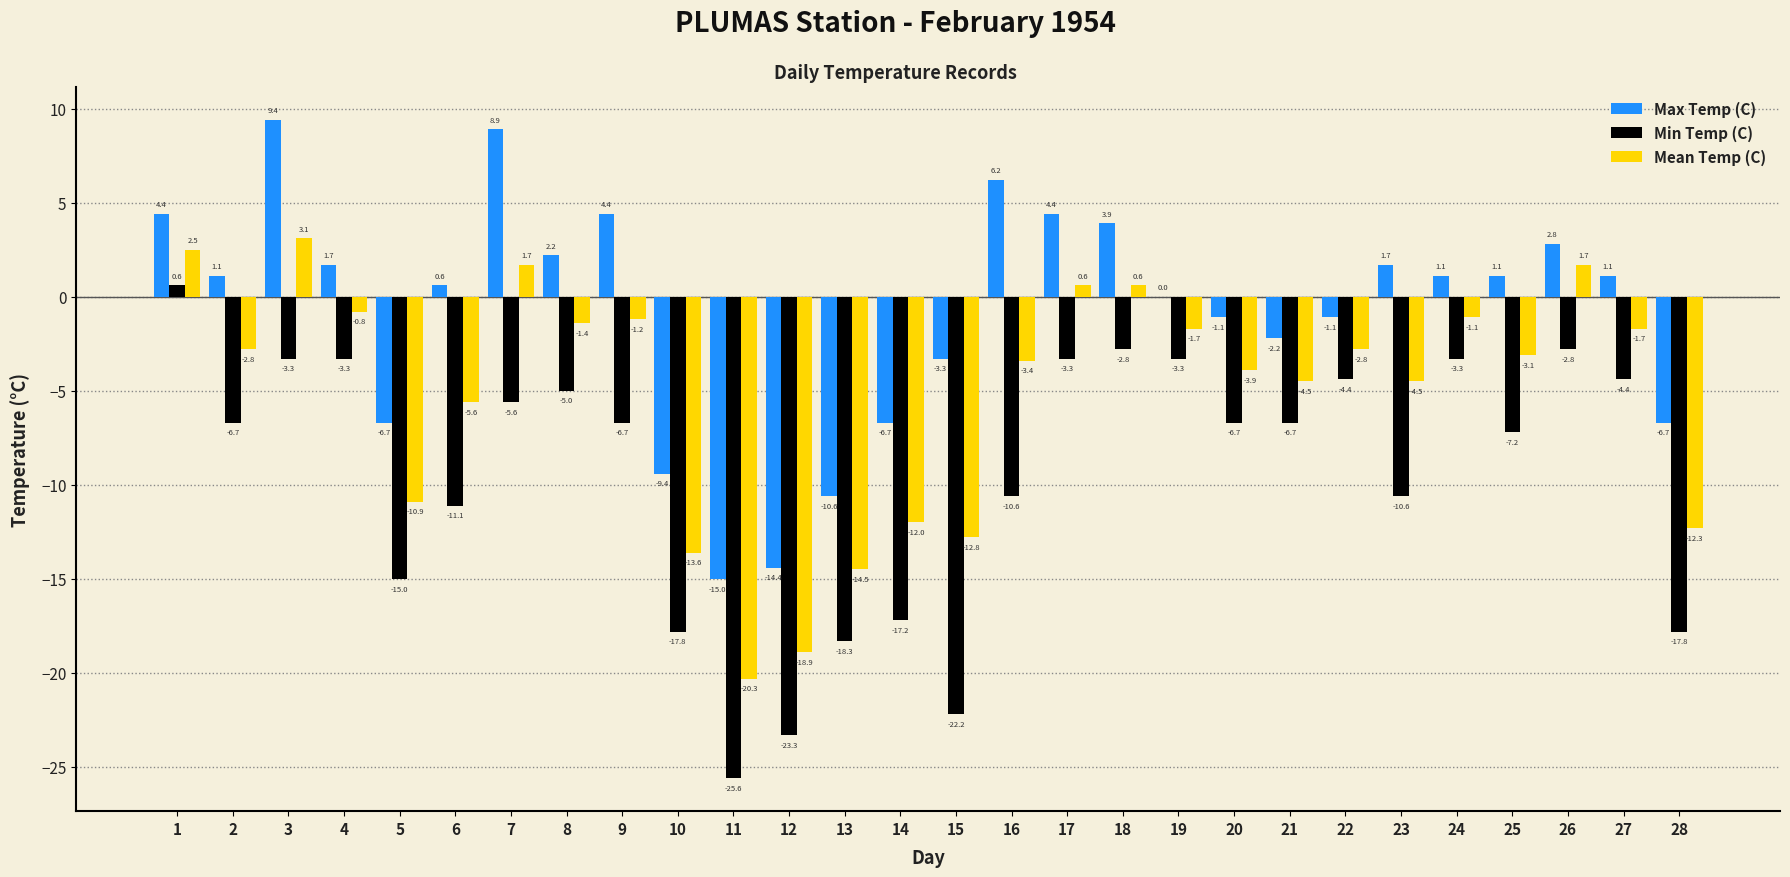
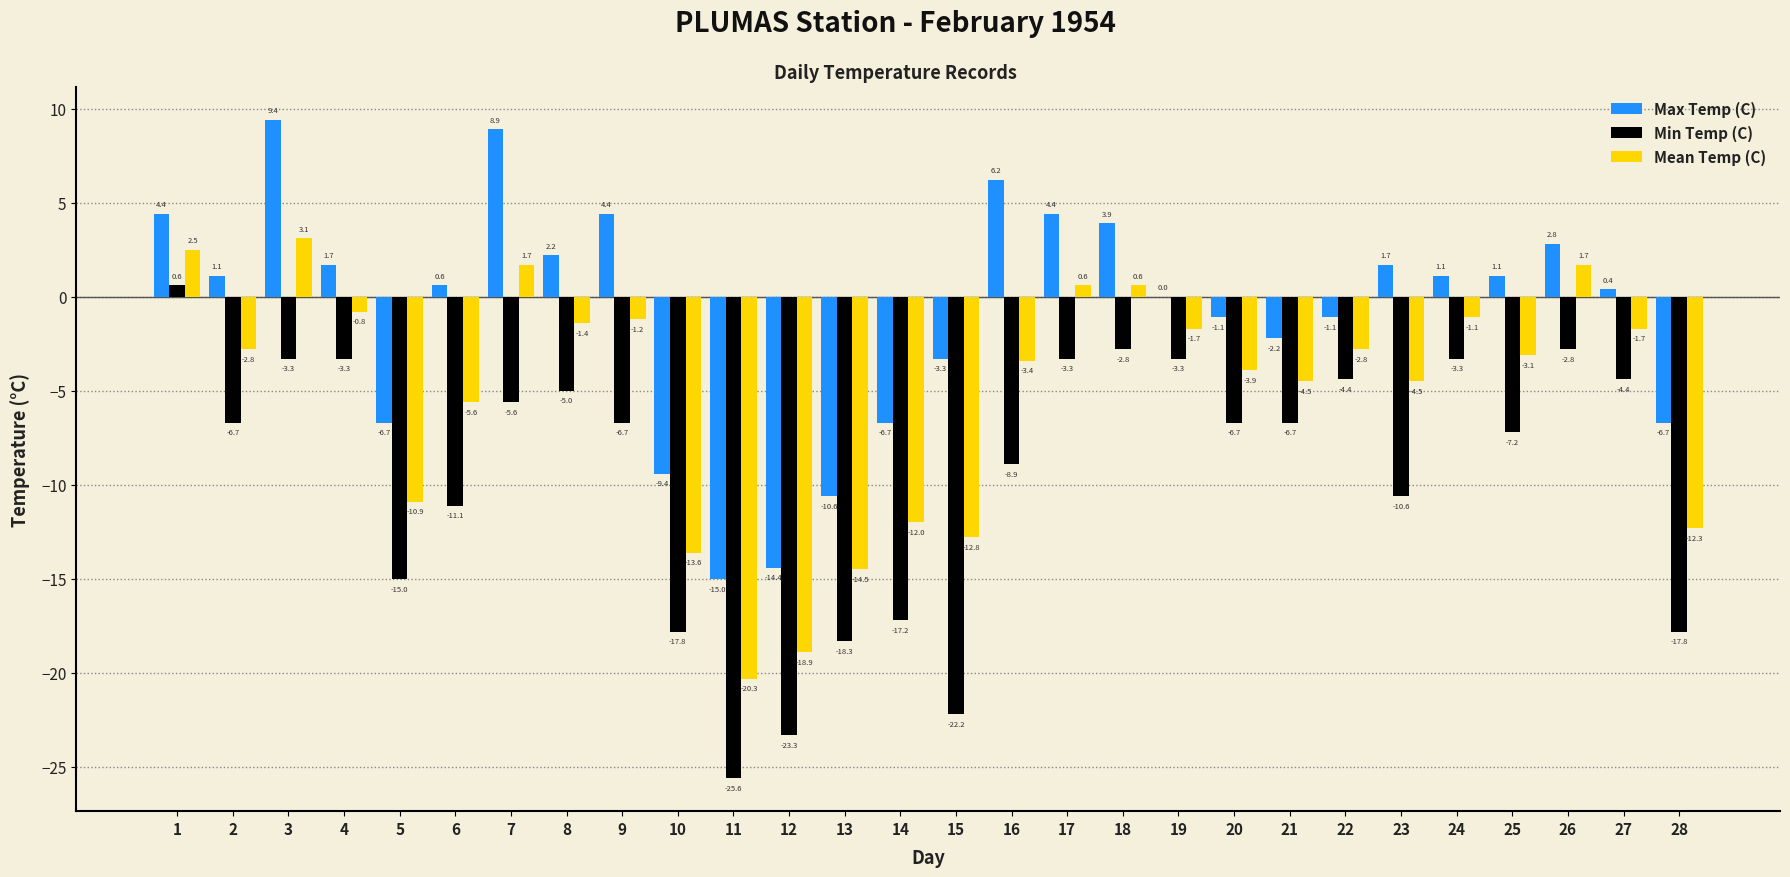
  {
    "Max Temp (C)": {
      "1": 4.4,
      "2": 1.1,
      "3": 9.4,
      "4": 1.7,
      "5": -6.7,
      "6": 0.6,
      "7": 8.9,
      "8": 2.2,
      "9": 4.4,
      "10": -9.4,
      "11": -15.0,
      "12": -14.4,
      "13": -10.6,
      "14": -6.7,
      "15": -3.3,
      "16": 6.2,
      "17": 4.4,
      "18": 3.9,
      "19": 0.0,
      "20": -1.1,
      "21": -2.2,
      "22": -1.1,
      "23": 1.7,
      "24": 1.1,
      "25": 1.1,
      "26": 2.8,
-     "27": 1.1,
+     "27": 0.4,
      "28": -6.7
    },
    "Min Temp (C)": {
      "1": 0.6,
      "2": -6.7,
      "3": -3.3,
      "4": -3.3,
      "5": -15.0,
      "6": -11.1,
      "7": -5.6,
      "8": -5.0,
      "9": -6.7,
      "10": -17.8,
      "11": -25.6,
      "12": -23.3,
      "13": -18.3,
      "14": -17.2,
      "15": -22.2,
-     "16": -10.6,
+     "16": -8.9,
      "17": -3.3,
      "18": -2.8,
      "19": -3.3,
      "20": -6.7,
      "21": -6.7,
      "22": -4.4,
      "23": -10.6,
      "24": -3.3,
      "25": -7.2,
      "26": -2.8,
      "27": -4.4,
      "28": -17.8
    },
    "Mean Temp (C)": {
      "1": 2.5,
      "2": -2.8,
      "3": 3.1,
      "4": -0.8,
      "5": -10.9,
      "6": -5.6,
      "7": 1.7,
      "8": -1.4,
      "9": -1.2,
      "10": -13.6,
      "11": -20.3,
      "12": -18.9,
      "13": -14.5,
      "14": -12.0,
      "15": -12.8,
      "16": -3.4,
      "17": 0.6,
      "18": 0.6,
      "19": -1.7,
      "20": -3.9,
      "21": -4.5,
      "22": -2.8,
      "23": -4.5,
      "24": -1.1,
      "25": -3.1,
      "26": 1.7,
      "27": -1.7,
      "28": -12.3
    }
  }
